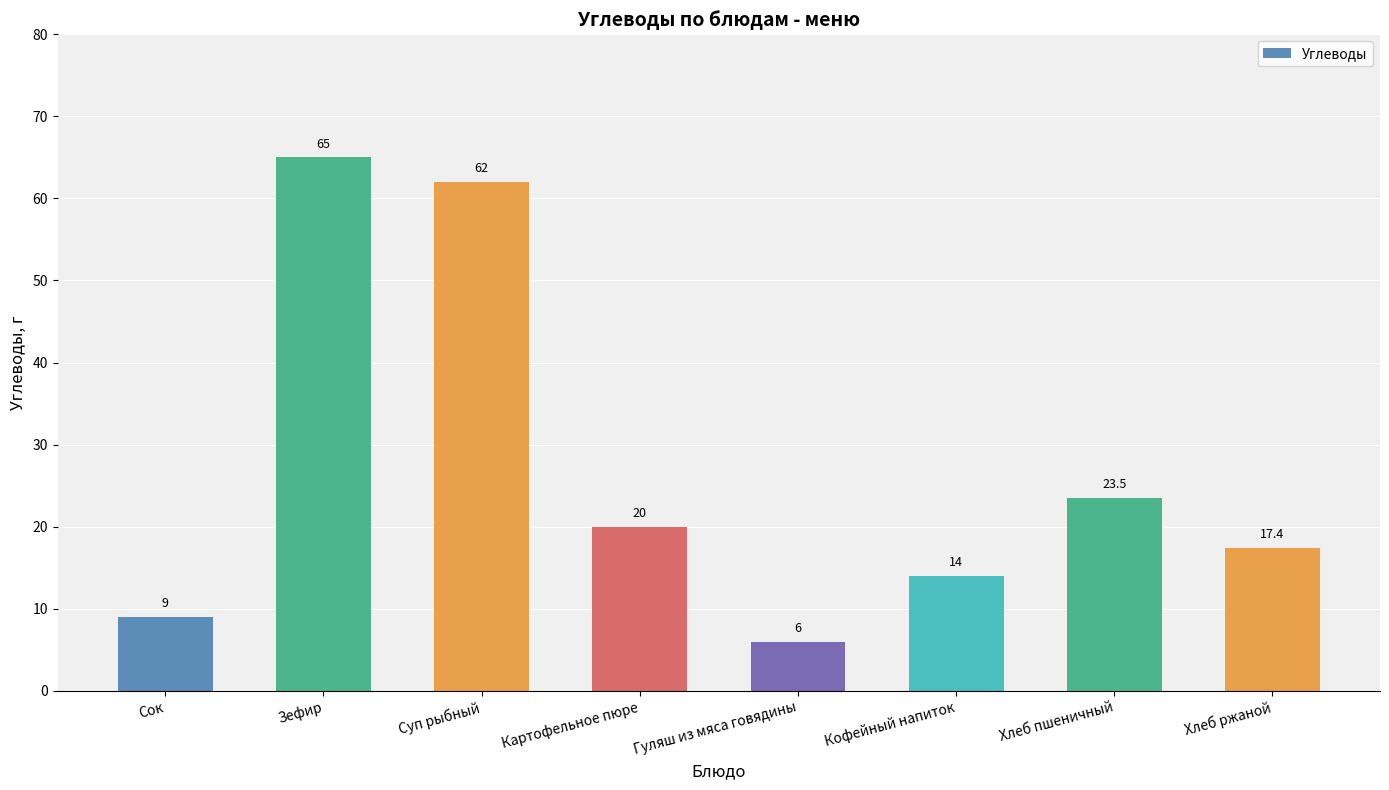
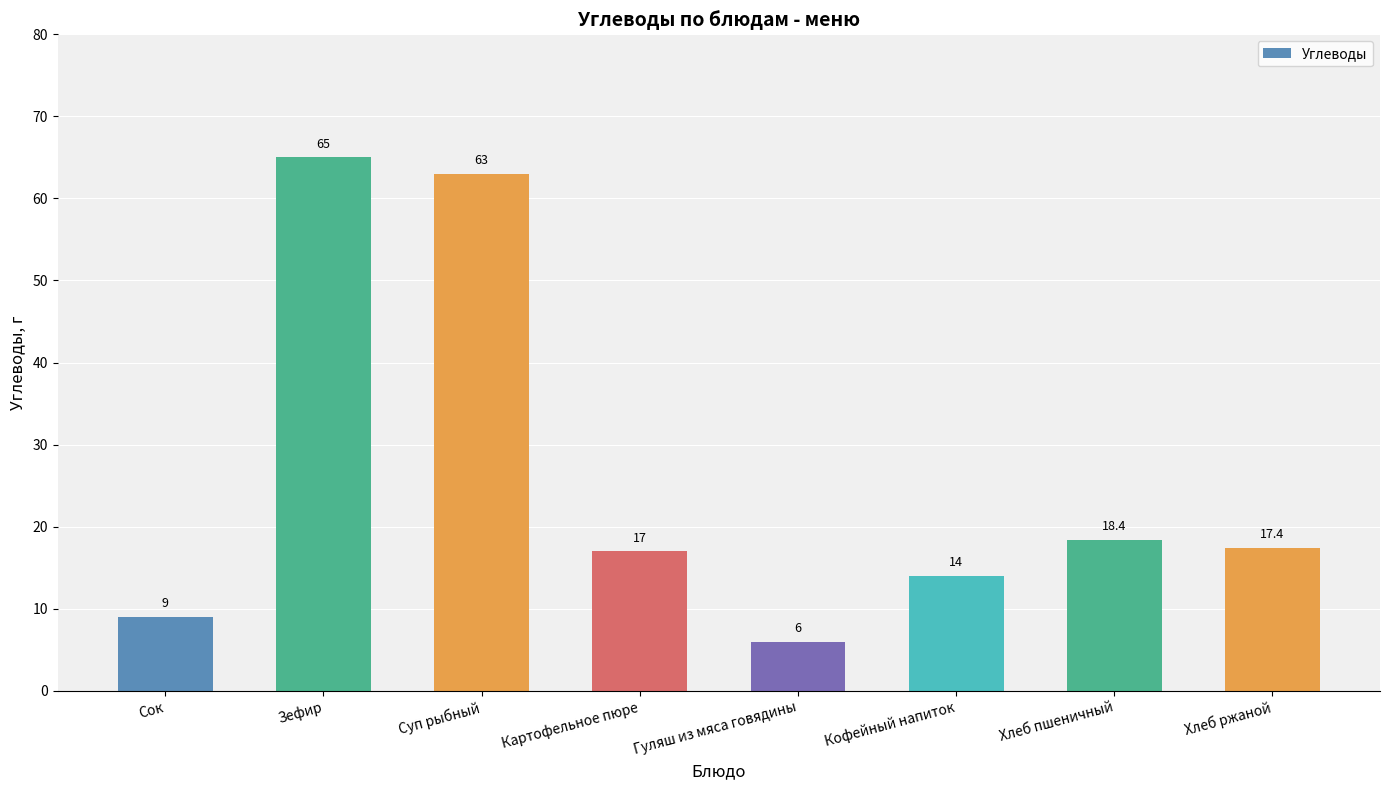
  {
    "Сок": 9,
    "Зефир": 65,
-   "Суп рыбный": 62,
-   "Картофельное пюре": 20,
+   "Суп рыбный": 63,
+   "Картофельное пюре": 17,
    "Гуляш из мяса говядины": 6,
    "Кофейный напиток": 14,
-   "Хлеб пшеничный": 23.5,
+   "Хлеб пшеничный": 18.4,
    "Хлеб ржаной": 17.4
  }
